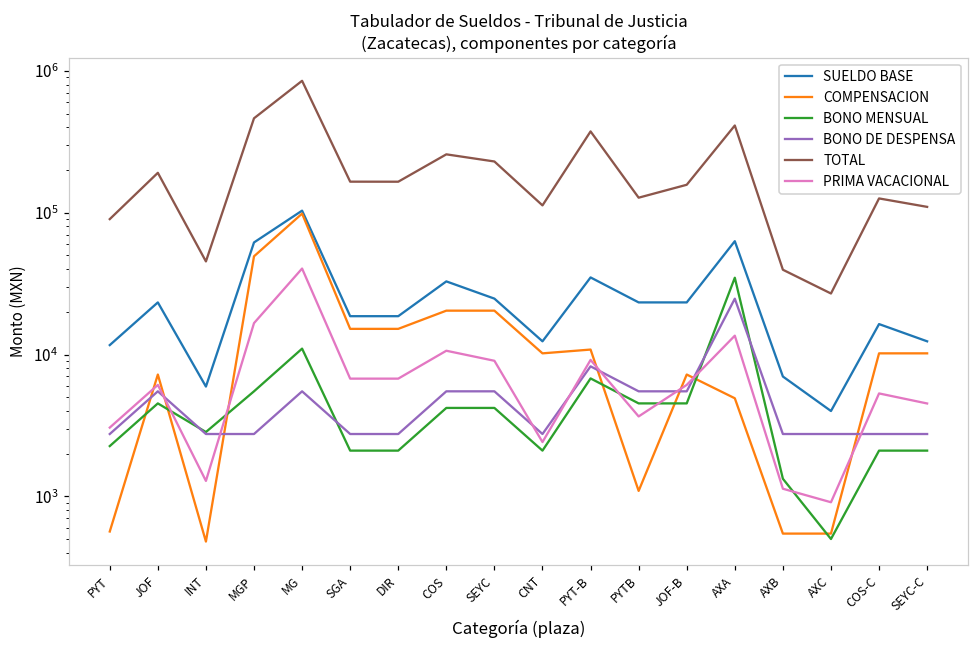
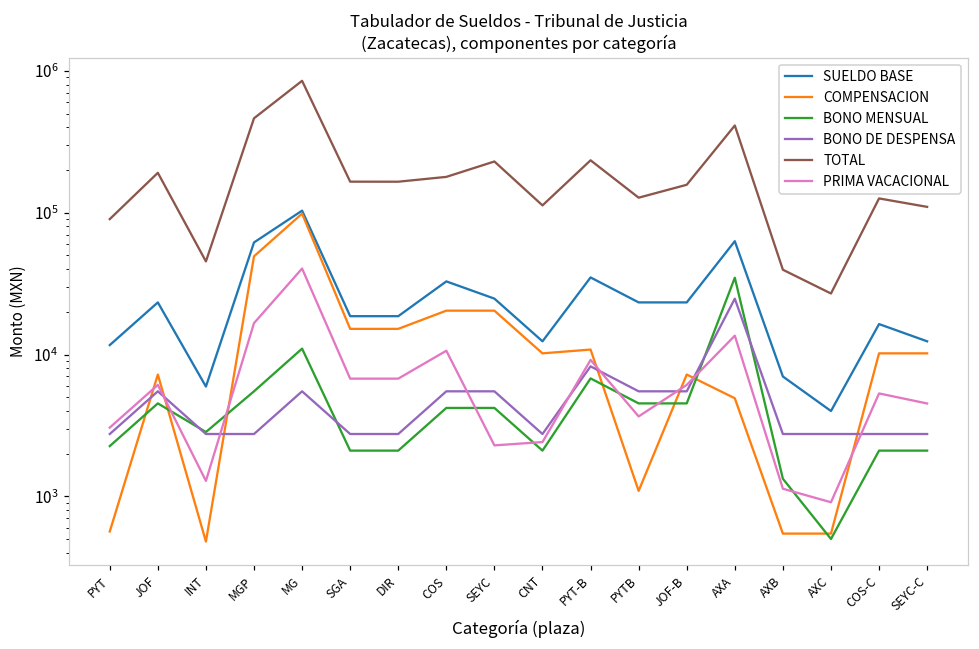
  {
    "SUELDO BASE": {
      "PYT": 12000,
      "JOF": 23000,
      "INT": 6000,
      "MGP": 60000,
      "MG": 100000,
      "SGA": 19000,
      "DIR": 19000,
      "COS": 33000,
      "SEYC": 25000,
      "CNT": 12000,
      "PYT-B": 35000,
      "PYTB": 23000,
      "JOF-B": 23000,
      "AXA": 60000,
      "AXB": 7000,
      "AXC": 4000,
      "COS-C": 16000,
      "SEYC-C": 12000
    },
    "COMPENSACION": {
      "PYT": 600,
      "JOF": 7000,
      "INT": 480,
      "MGP": 49000,
      "MG": 100000,
      "SGA": 15000,
      "DIR": 15000,
      "COS": 20000,
      "SEYC": 20000,
      "CNT": 10000,
      "PYT-B": 11000,
      "PYTB": 1100,
      "JOF-B": 7000,
      "AXA": 4900,
      "AXB": 550,
      "AXC": 550,
      "COS-C": 10000,
      "SEYC-C": 10000
    },
    "BONO MENSUAL": {
      "PYT": 2300,
      "JOF": 4500,
      "MGP": 5500,
      "MG": 11000,
      "SGA": 2100,
      "DIR": 2100,
      "COS": 4200,
      "SEYC": 4200,
      "CNT": 2100,
      "PYT-B": 7000,
      "PYTB": 4500,
      "JOF-B": 4500,
      "AXA": 35000,
      "AXB": 1300,
      "AXC": 500,
      "COS-C": 2100,
      "SEYC-C": 2100
    },
    "BONO DE DESPENSA": {
      "PYT": 2800,
      "JOF": 5500,
      "MGP": 2800,
      "MG": 5500,
      "SGA": 2800,
      "DIR": 2800,
      "COS": 5500,
      "SEYC": 5500,
      "CNT": 2800,
      "PYT-B": 8000,
      "PYTB": 5500,
      "JOF-B": 5500,
      "AXA": 25000,
      "AXB": 2800,
      "AXC": 2800,
      "COS-C": 2800,
      "SEYC-C": 2800
    },
    "TOTAL": {
      "PYT": 90000,
      "JOF": 190000,
      "INT": 45000,
      "MGP": 460000,
      "MG": 900000,
      "SGA": 170000,
      "DIR": 170000,
-     "COS": 260000,
+     "COS": 180000,
      "SEYC": 230000,
      "CNT": 110000,
-     "PYT-B": 370000,
+     "PYT-B": 230000,
      "PYTB": 130000,
      "JOF-B": 160000,
      "AXA": 410000,
      "AXB": 40000,
      "AXC": 27000,
      "COS-C": 130000,
      "SEYC-C": 110000
    },
    "PRIMA VACACIONAL": {
      "PYT": 3100,
      "JOF": 6000,
      "INT": 1300,
      "MGP": 17000,
      "MG": 40000,
      "SGA": 7000,
      "DIR": 7000,
      "COS": 11000,
-     "SEYC": 9000,
+     "SEYC": 2300,
      "CNT": 2400,
      "PYT-B": 9000,
      "PYTB": 3700,
      "JOF-B": 6000,
      "AXA": 14000,
      "AXB": 1100,
      "AXC": 900,
      "COS-C": 5300,
      "SEYC-C": 4500
    }
  }
